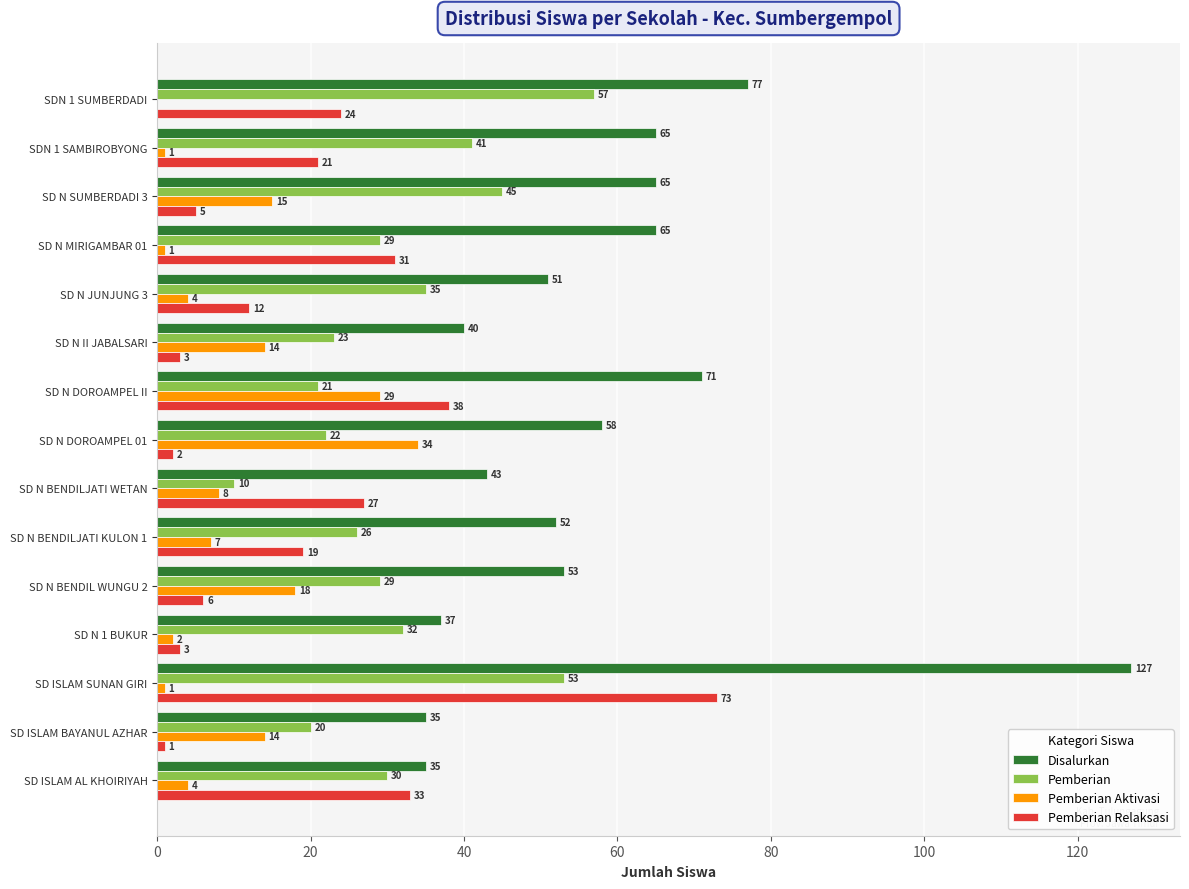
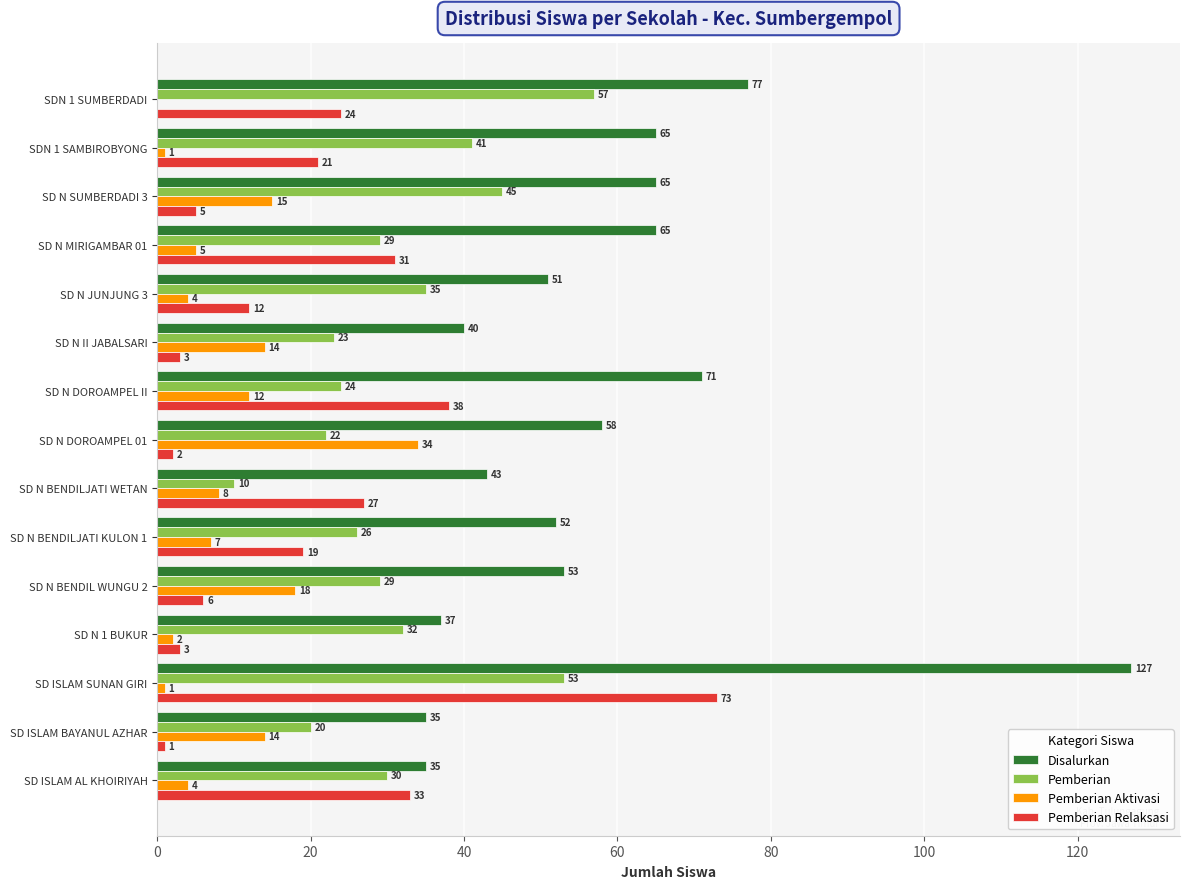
  {
    "Disalurkan": {
      "SDN 1 SUMBERDADI": 77,
      "SDN 1 SAMBIROBYONG": 65,
      "SD N SUMBERDADI 3": 65,
      "SD N MIRIGAMBAR 01": 65,
      "SD N JUNJUNG 3": 51,
      "SD N II JABALSARI": 40,
      "SD N DOROAMPEL II": 71,
      "SD N DOROAMPEL 01": 58,
      "SD N BENDILJATI WETAN": 43,
      "SD N BENDILJATI KULON 1": 52,
      "SD N BENDIL WUNGU 2": 53,
      "SD N 1 BUKUR": 37,
      "SD ISLAM SUNAN GIRI": 127,
      "SD ISLAM BAYANUL AZHAR": 35,
      "SD ISLAM AL KHOIRIYAH": 35
    },
    "Pemberian": {
      "SDN 1 SUMBERDADI": 57,
      "SDN 1 SAMBIROBYONG": 41,
      "SD N SUMBERDADI 3": 45,
      "SD N MIRIGAMBAR 01": 29,
      "SD N JUNJUNG 3": 35,
      "SD N II JABALSARI": 23,
-     "SD N DOROAMPEL II": 21,
+     "SD N DOROAMPEL II": 24,
      "SD N DOROAMPEL 01": 22,
      "SD N BENDILJATI WETAN": 10,
      "SD N BENDILJATI KULON 1": 26,
      "SD N BENDIL WUNGU 2": 29,
      "SD N 1 BUKUR": 32,
      "SD ISLAM SUNAN GIRI": 53,
      "SD ISLAM BAYANUL AZHAR": 20,
      "SD ISLAM AL KHOIRIYAH": 30
    },
    "Pemberian Aktivasi": {
      "SDN 1 SAMBIROBYONG": 1,
      "SD N SUMBERDADI 3": 15,
-     "SD N MIRIGAMBAR 01": 1,
+     "SD N MIRIGAMBAR 01": 5,
      "SD N JUNJUNG 3": 4,
      "SD N II JABALSARI": 14,
-     "SD N DOROAMPEL II": 29,
+     "SD N DOROAMPEL II": 12,
      "SD N DOROAMPEL 01": 34,
      "SD N BENDILJATI WETAN": 8,
      "SD N BENDILJATI KULON 1": 7,
      "SD N BENDIL WUNGU 2": 18,
      "SD N 1 BUKUR": 2,
      "SD ISLAM SUNAN GIRI": 1,
      "SD ISLAM BAYANUL AZHAR": 14,
      "SD ISLAM AL KHOIRIYAH": 4
    },
    "Pemberian Relaksasi": {
      "SDN 1 SUMBERDADI": 24,
      "SDN 1 SAMBIROBYONG": 21,
      "SD N SUMBERDADI 3": 5,
      "SD N MIRIGAMBAR 01": 31,
      "SD N JUNJUNG 3": 12,
      "SD N II JABALSARI": 3,
      "SD N DOROAMPEL II": 38,
      "SD N DOROAMPEL 01": 2,
      "SD N BENDILJATI WETAN": 27,
      "SD N BENDILJATI KULON 1": 19,
      "SD N BENDIL WUNGU 2": 6,
      "SD N 1 BUKUR": 3,
      "SD ISLAM SUNAN GIRI": 73,
      "SD ISLAM BAYANUL AZHAR": 1,
      "SD ISLAM AL KHOIRIYAH": 33
    }
  }
